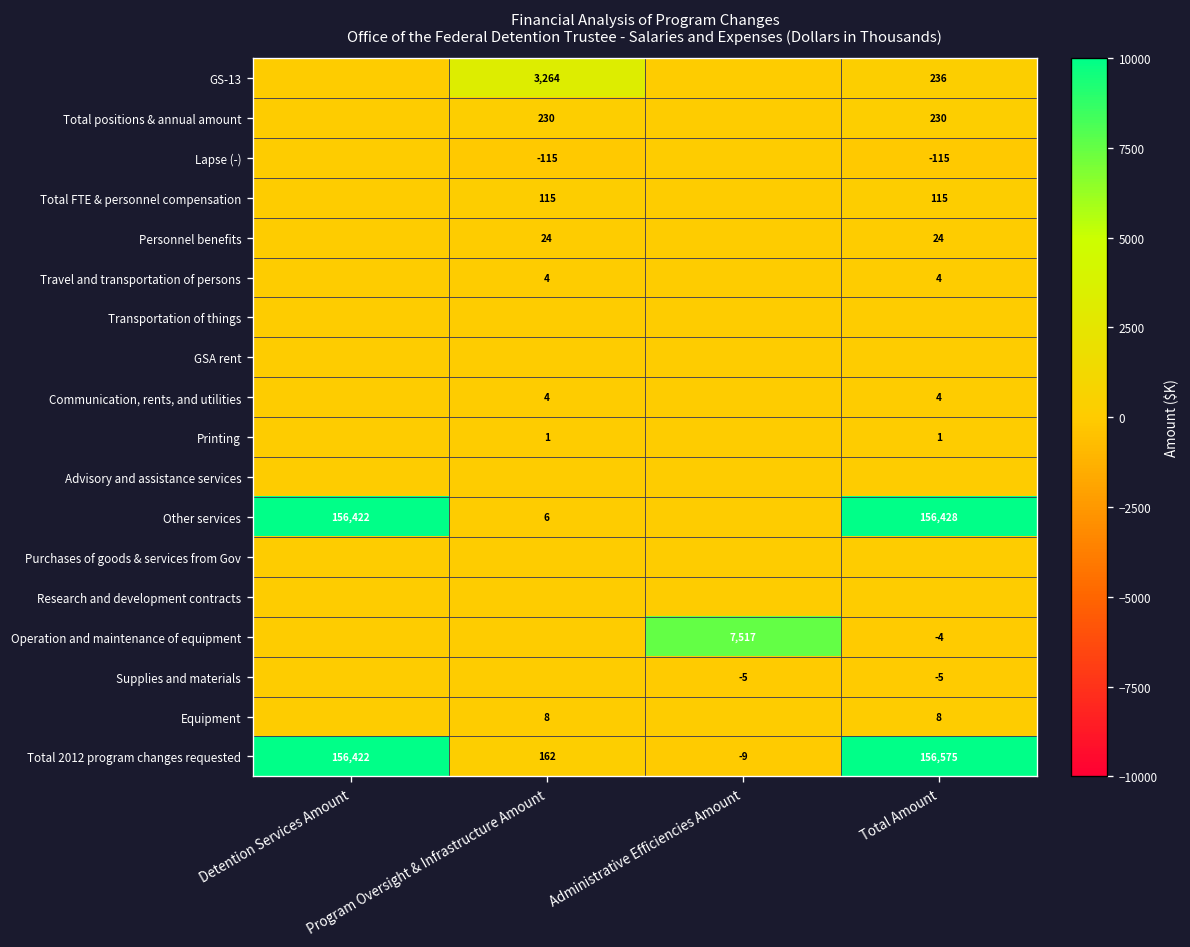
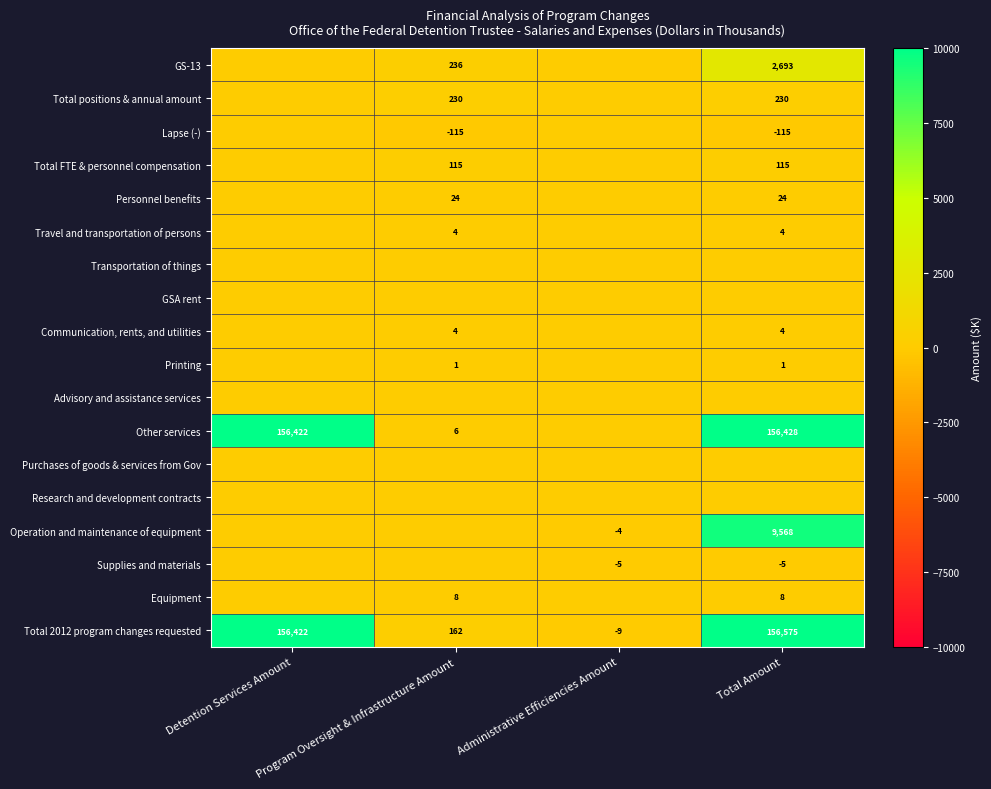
  {
    "GS-13": {
-     "Program Oversight & Infrastructure Amount": "3,264",
-     "Total Amount": "236"
+     "Program Oversight & Infrastructure Amount": "236",
+     "Total Amount": "2,693"
    },
    "Total positions & annual amount": {
      "Program Oversight & Infrastructure Amount": "230",
      "Total Amount": "230"
    },
    "Lapse (-)": {
      "Program Oversight & Infrastructure Amount": "-115",
      "Total Amount": "-115"
    },
    "Total FTE & personnel compensation": {
      "Program Oversight & Infrastructure Amount": "115",
      "Total Amount": "115"
    },
    "Personnel benefits": {
      "Program Oversight & Infrastructure Amount": "24",
      "Total Amount": "24"
    },
    "Travel and transportation of persons": {
      "Program Oversight & Infrastructure Amount": "4",
      "Total Amount": "4"
    },
    "Communication, rents, and utilities": {
      "Program Oversight & Infrastructure Amount": "4",
      "Total Amount": "4"
    },
    "Printing": {
      "Program Oversight & Infrastructure Amount": "1",
      "Total Amount": "1"
    },
    "Other services": {
      "Detention Services Amount": "156,422",
      "Program Oversight & Infrastructure Amount": "6",
      "Total Amount": "156,428"
    },
    "Operation and maintenance of equipment": {
-     "Administrative Efficiencies Amount": "7,517",
-     "Total Amount": "-4"
+     "Administrative Efficiencies Amount": "-4",
+     "Total Amount": "9,568"
    },
    "Supplies and materials": {
      "Administrative Efficiencies Amount": "-5",
      "Total Amount": "-5"
    },
    "Equipment": {
      "Program Oversight & Infrastructure Amount": "8",
      "Total Amount": "8"
    },
    "Total 2012 program changes requested": {
      "Detention Services Amount": "156,422",
      "Program Oversight & Infrastructure Amount": "162",
      "Administrative Efficiencies Amount": "-9",
      "Total Amount": "156,575"
    }
  }
